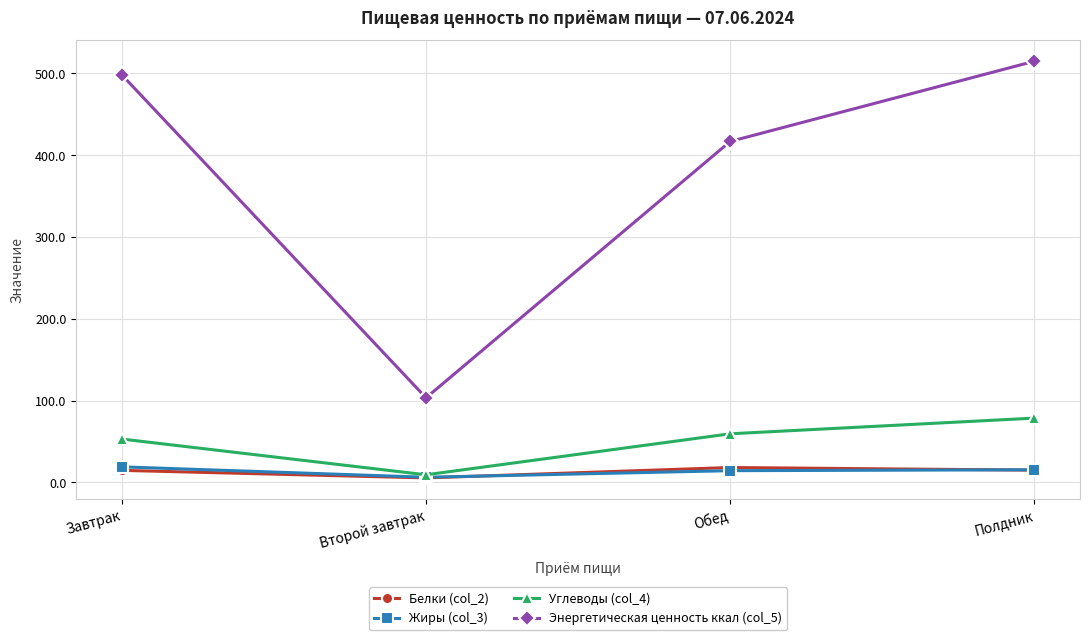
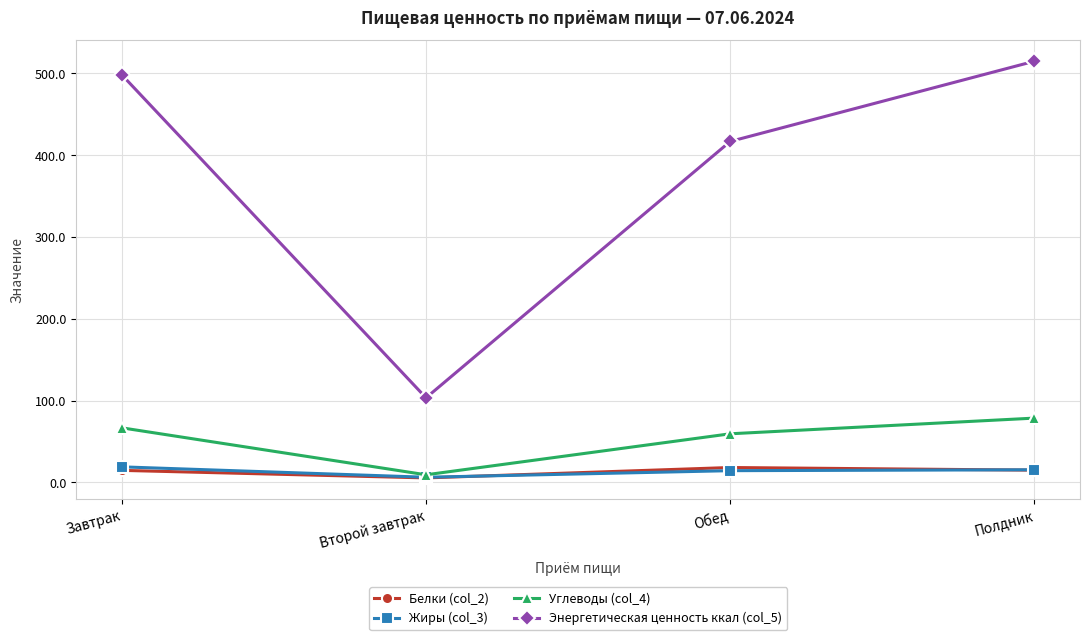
  {
    "Белки (col_2)": {
      "Завтрак": 10,
      "Обед": 20
    },
    "Жиры (col_3)": {
      "Завтрак": 20,
      "Обед": 10
    },
    "Углеводы (col_4)": {
-     "Завтрак": 50,
+     "Завтрак": 70,
      "Обед": 60,
      "Полдник": 80
    },
    "Энергетическая ценность ккал (col_5)": {
      "Завтрак": 500,
      "Второй завтрак": 100,
      "Обед": 420,
      "Полдник": 510
    }
  }
